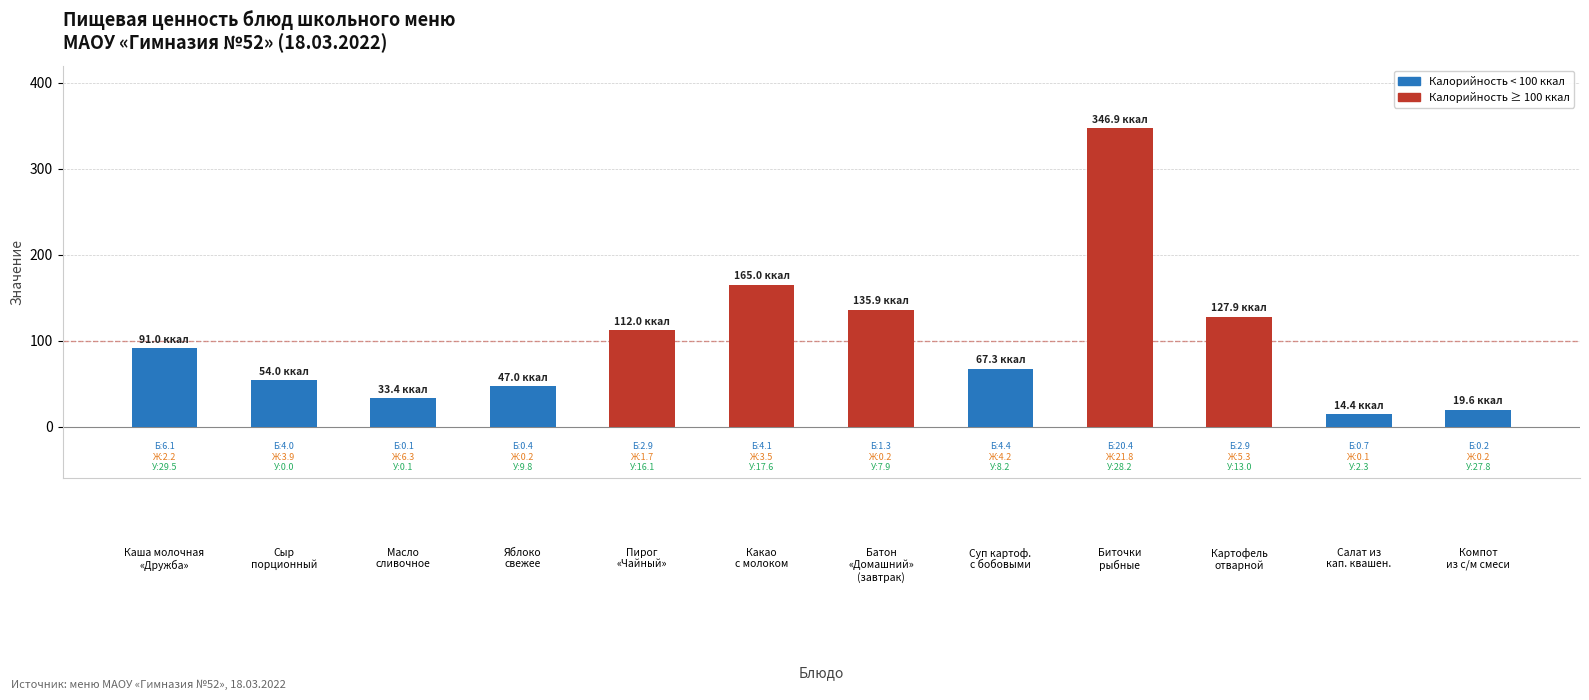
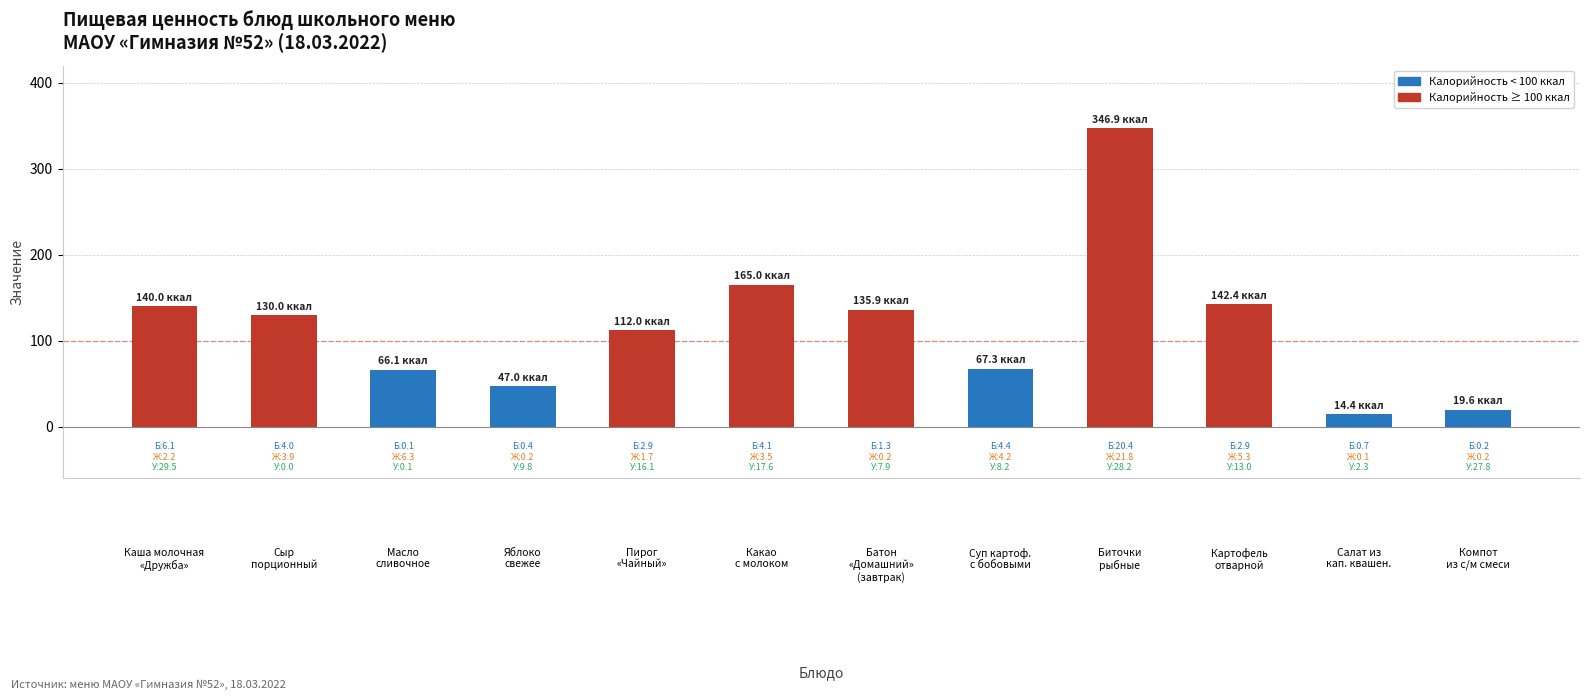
  {
-   "Каша молочная «Дружба»": 91.0,
-   "Сыр порционный": 54.0,
-   "Масло сливочное": 33.4,
+   "Каша молочная «Дружба»": 140.0,
+   "Сыр порционный": 130.0,
+   "Масло сливочное": 66.1,
    "Яблоко свежее": 47.0,
    "Пирог «Чайный»": 112.0,
    "Какао с молоком": 165.0,
    "Батон «Домашний» (завтрак)": 135.9,
    "Суп картоф. с бобовыми": 67.3,
    "Биточки рыбные": 346.9,
-   "Картофель отварной": 127.9,
+   "Картофель отварной": 142.4,
    "Салат из кап. квашен.": 14.4,
    "Компот из с/м смеси": 19.6
  }
